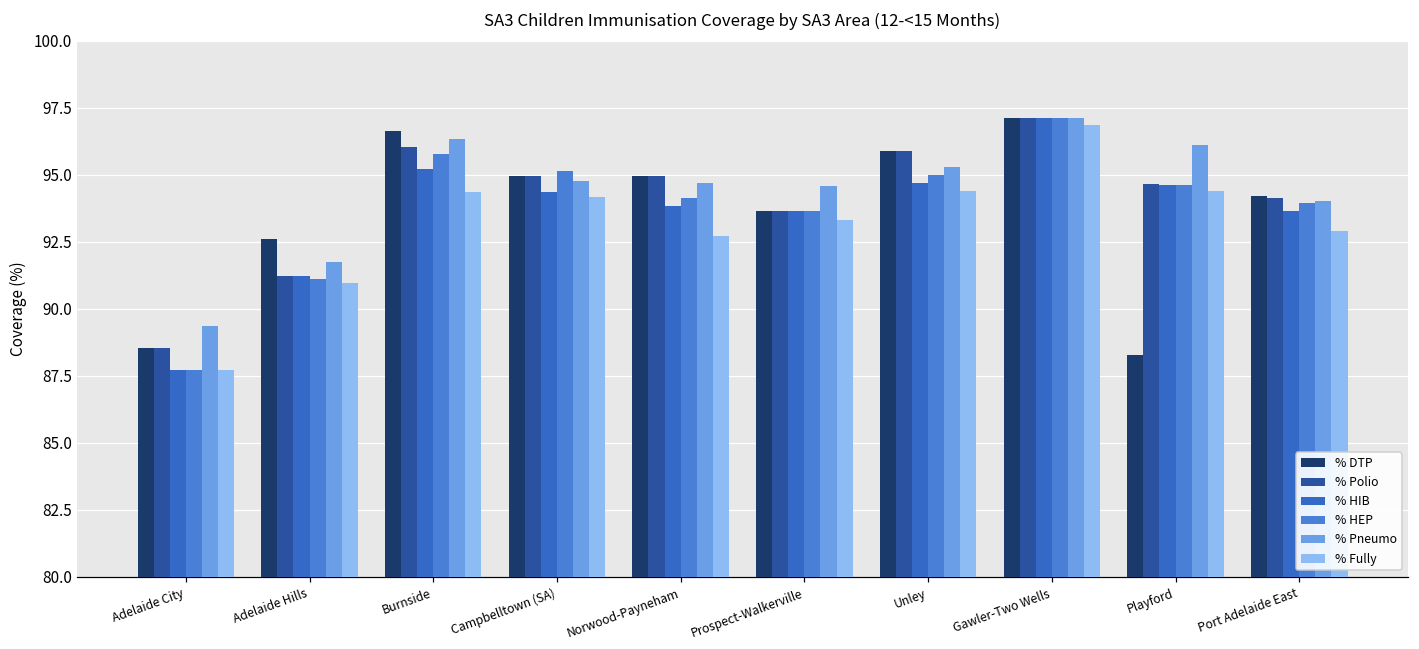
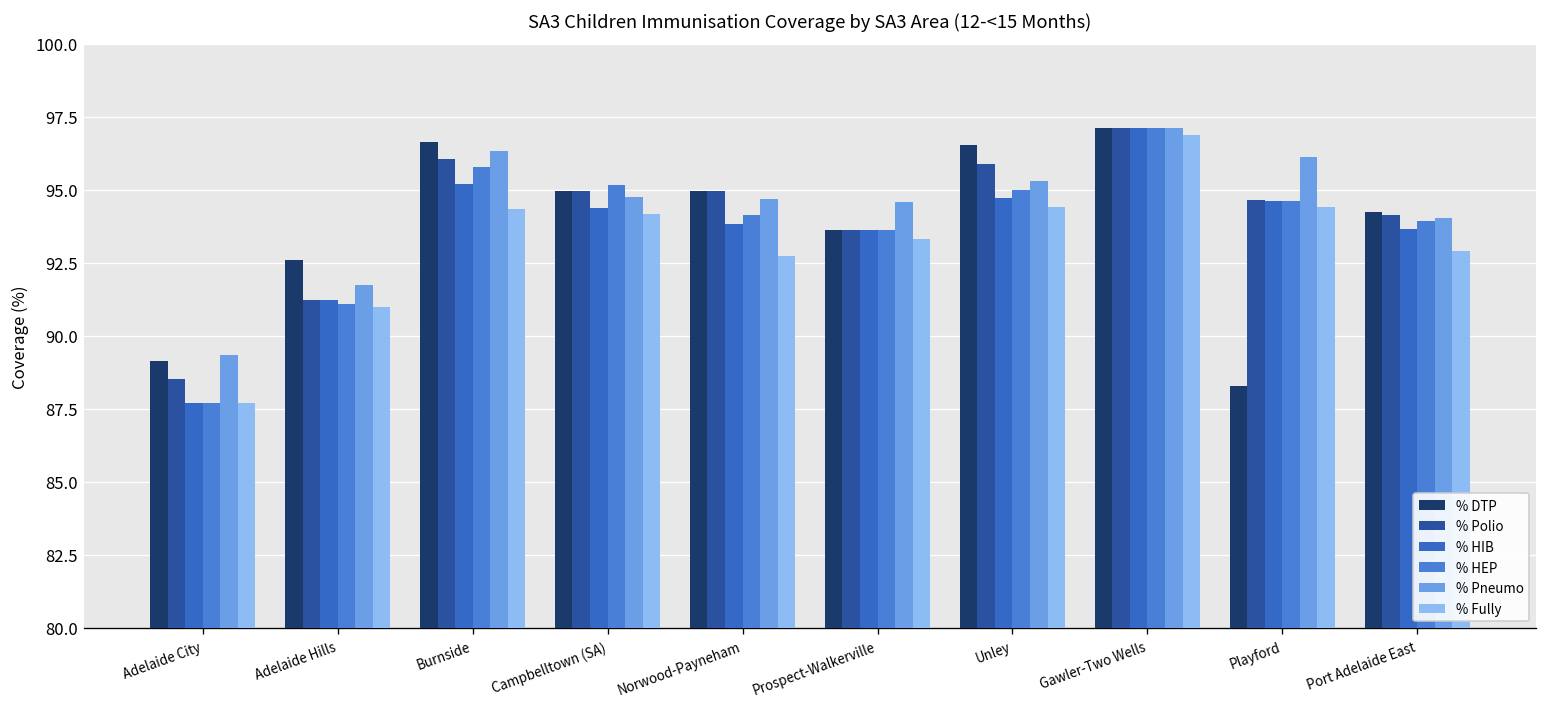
  {
    "% DTP": {
-     "Adelaide City": 88.5,
+     "Adelaide City": 89.1,
      "Adelaide Hills": 92.6,
      "Burnside": 96.6,
      "Campbelltown (SA)": 95.0,
      "Norwood-Payneham": 95.0,
      "Prospect-Walkerville": 93.6,
-     "Unley": 95.9,
+     "Unley": 96.5,
      "Gawler-Two Wells": 97.1,
      "Playford": 88.3,
      "Port Adelaide East": 94.2
    }
  }
